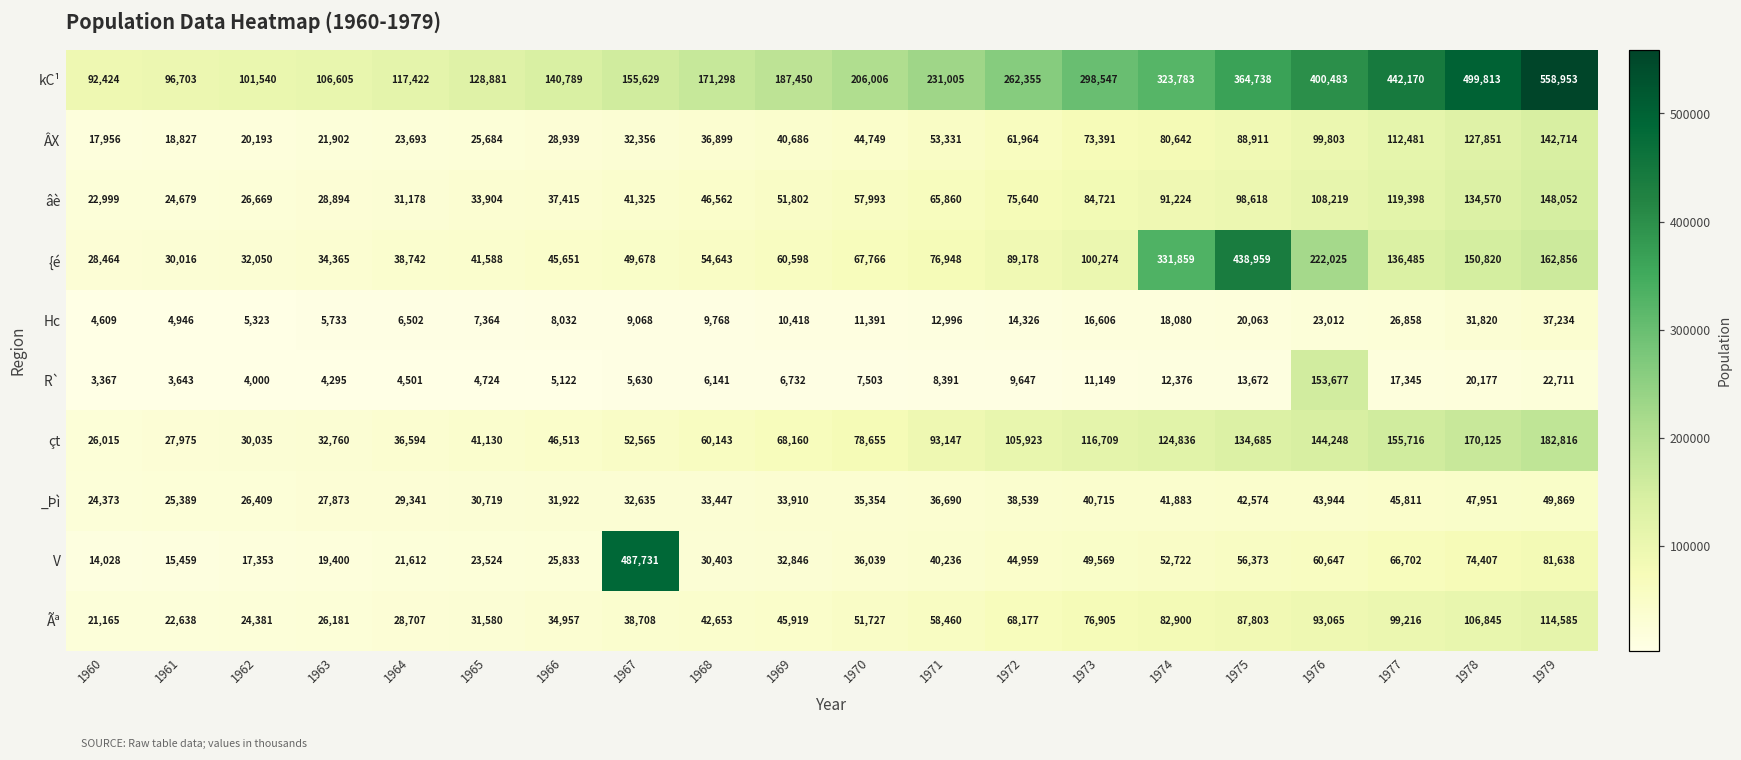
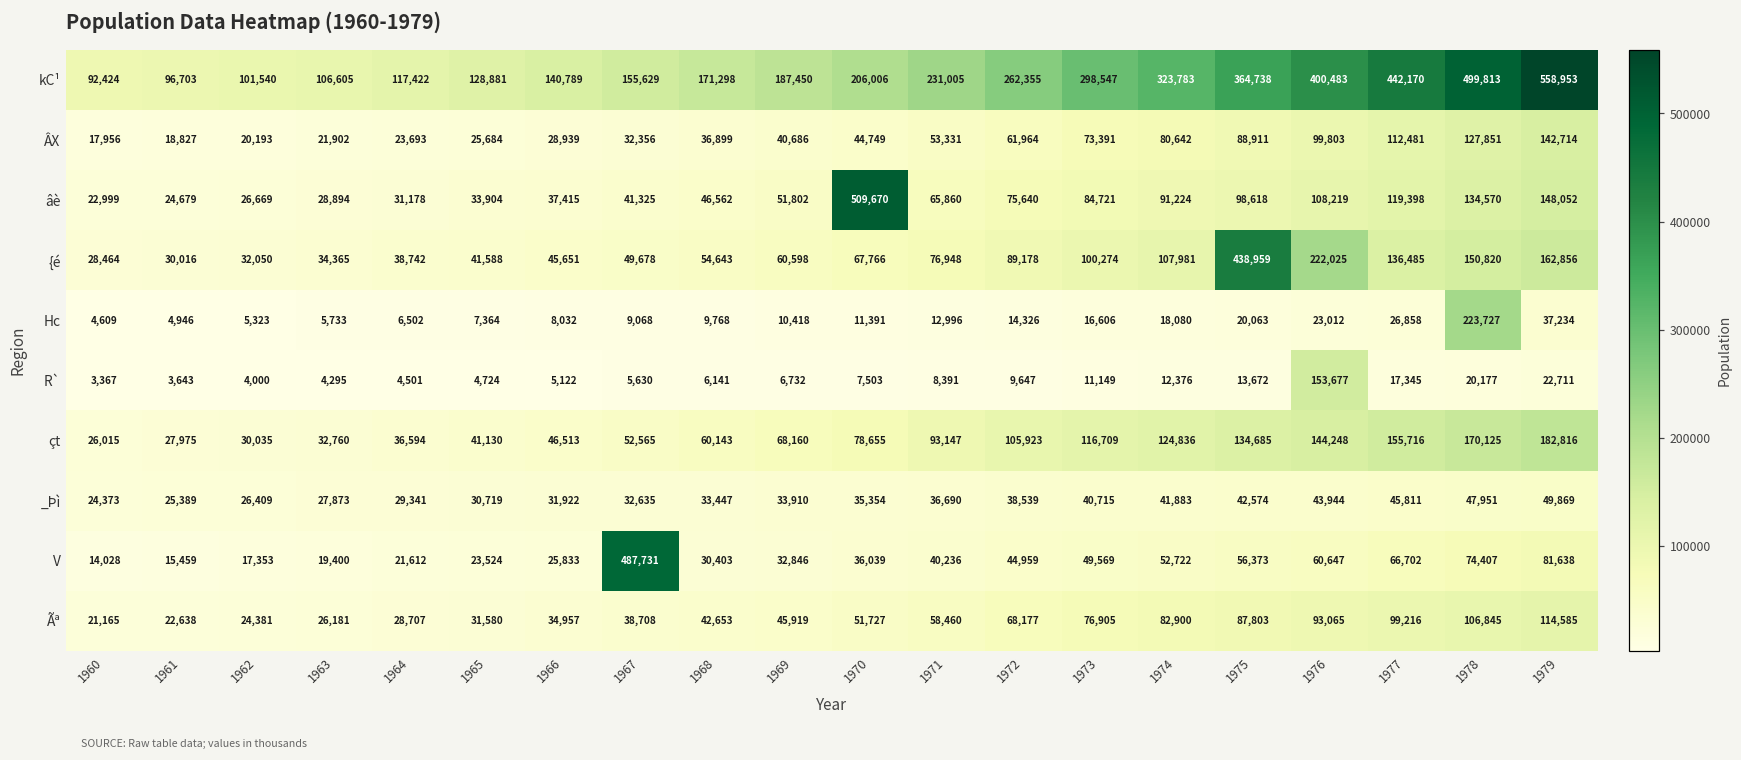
  {
    "kC¹": {
      "1960": "92,424",
      "1961": "96,703",
      "1962": "101,540",
      "1963": "106,605",
      "1964": "117,422",
      "1965": "128,881",
      "1966": "140,789",
      "1967": "155,629",
      "1968": "171,298",
      "1969": "187,450",
      "1970": "206,006",
      "1971": "231,005",
      "1972": "262,355",
      "1973": "298,547",
      "1974": "323,783",
      "1975": "364,738",
      "1976": "400,483",
      "1977": "442,170",
      "1978": "499,813",
      "1979": "558,953"
    },
    "ÂX": {
      "1960": "17,956",
      "1961": "18,827",
      "1962": "20,193",
      "1963": "21,902",
      "1964": "23,693",
      "1965": "25,684",
      "1966": "28,939",
      "1967": "32,356",
      "1968": "36,899",
      "1969": "40,686",
      "1970": "44,749",
      "1971": "53,331",
      "1972": "61,964",
      "1973": "73,391",
      "1974": "80,642",
      "1975": "88,911",
      "1976": "99,803",
      "1977": "112,481",
      "1978": "127,851",
      "1979": "142,714"
    },
    "âè": {
      "1960": "22,999",
      "1961": "24,679",
      "1962": "26,669",
      "1963": "28,894",
      "1964": "31,178",
      "1965": "33,904",
      "1966": "37,415",
      "1967": "41,325",
      "1968": "46,562",
      "1969": "51,802",
-     "1970": "57,993",
+     "1970": "509,670",
      "1971": "65,860",
      "1972": "75,640",
      "1973": "84,721",
      "1974": "91,224",
      "1975": "98,618",
      "1976": "108,219",
      "1977": "119,398",
      "1978": "134,570",
      "1979": "148,052"
    },
    "{é": {
      "1960": "28,464",
      "1961": "30,016",
      "1962": "32,050",
      "1963": "34,365",
      "1964": "38,742",
      "1965": "41,588",
      "1966": "45,651",
      "1967": "49,678",
      "1968": "54,643",
      "1969": "60,598",
      "1970": "67,766",
      "1971": "76,948",
      "1972": "89,178",
      "1973": "100,274",
-     "1974": "331,859",
+     "1974": "107,981",
      "1975": "438,959",
      "1976": "222,025",
      "1977": "136,485",
      "1978": "150,820",
      "1979": "162,856"
    },
    "Hc": {
      "1960": "4,609",
      "1961": "4,946",
      "1962": "5,323",
      "1963": "5,733",
      "1964": "6,502",
      "1965": "7,364",
      "1966": "8,032",
      "1967": "9,068",
      "1968": "9,768",
      "1969": "10,418",
      "1970": "11,391",
      "1971": "12,996",
      "1972": "14,326",
      "1973": "16,606",
      "1974": "18,080",
      "1975": "20,063",
      "1976": "23,012",
      "1977": "26,858",
-     "1978": "31,820",
+     "1978": "223,727",
      "1979": "37,234"
    },
    "R`": {
      "1960": "3,367",
      "1961": "3,643",
      "1962": "4,000",
      "1963": "4,295",
      "1964": "4,501",
      "1965": "4,724",
      "1966": "5,122",
      "1967": "5,630",
      "1968": "6,141",
      "1969": "6,732",
      "1970": "7,503",
      "1971": "8,391",
      "1972": "9,647",
      "1973": "11,149",
      "1974": "12,376",
      "1975": "13,672",
      "1976": "153,677",
      "1977": "17,345",
      "1978": "20,177",
      "1979": "22,711"
    },
    "çt": {
      "1960": "26,015",
      "1961": "27,975",
      "1962": "30,035",
      "1963": "32,760",
      "1964": "36,594",
      "1965": "41,130",
      "1966": "46,513",
      "1967": "52,565",
      "1968": "60,143",
      "1969": "68,160",
      "1970": "78,655",
      "1971": "93,147",
      "1972": "105,923",
      "1973": "116,709",
      "1974": "124,836",
      "1975": "134,685",
      "1976": "144,248",
      "1977": "155,716",
      "1978": "170,125",
      "1979": "182,816"
    },
    "_Þì": {
      "1960": "24,373",
      "1961": "25,389",
      "1962": "26,409",
      "1963": "27,873",
      "1964": "29,341",
      "1965": "30,719",
      "1966": "31,922",
      "1967": "32,635",
      "1968": "33,447",
      "1969": "33,910",
      "1970": "35,354",
      "1971": "36,690",
      "1972": "38,539",
      "1973": "40,715",
      "1974": "41,883",
      "1975": "42,574",
      "1976": "43,944",
      "1977": "45,811",
      "1978": "47,951",
      "1979": "49,869"
    },
    "V": {
      "1960": "14,028",
      "1961": "15,459",
      "1962": "17,353",
      "1963": "19,400",
      "1964": "21,612",
      "1965": "23,524",
      "1966": "25,833",
      "1967": "487,731",
      "1968": "30,403",
      "1969": "32,846",
      "1970": "36,039",
      "1971": "40,236",
      "1972": "44,959",
      "1973": "49,569",
      "1974": "52,722",
      "1975": "56,373",
      "1976": "60,647",
      "1977": "66,702",
      "1978": "74,407",
      "1979": "81,638"
    },
    "Ãª": {
      "1960": "21,165",
      "1961": "22,638",
      "1962": "24,381",
      "1963": "26,181",
      "1964": "28,707",
      "1965": "31,580",
      "1966": "34,957",
      "1967": "38,708",
      "1968": "42,653",
      "1969": "45,919",
      "1970": "51,727",
      "1971": "58,460",
      "1972": "68,177",
      "1973": "76,905",
      "1974": "82,900",
      "1975": "87,803",
      "1976": "93,065",
      "1977": "99,216",
      "1978": "106,845",
      "1979": "114,585"
    }
  }
